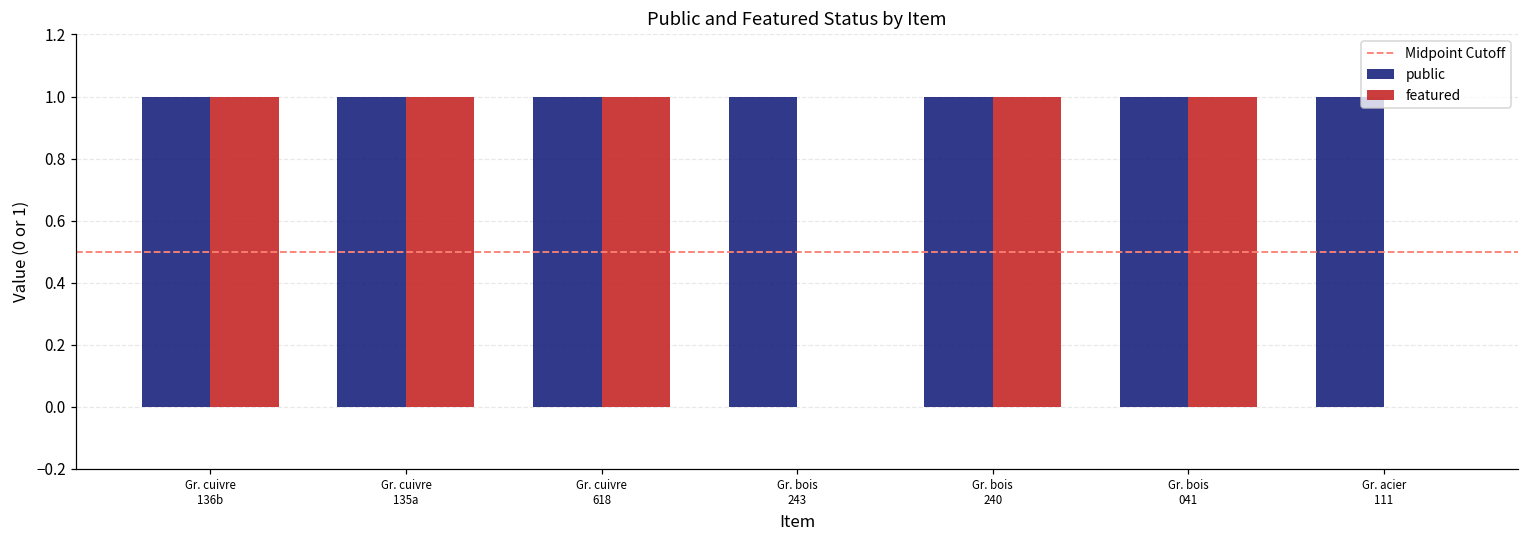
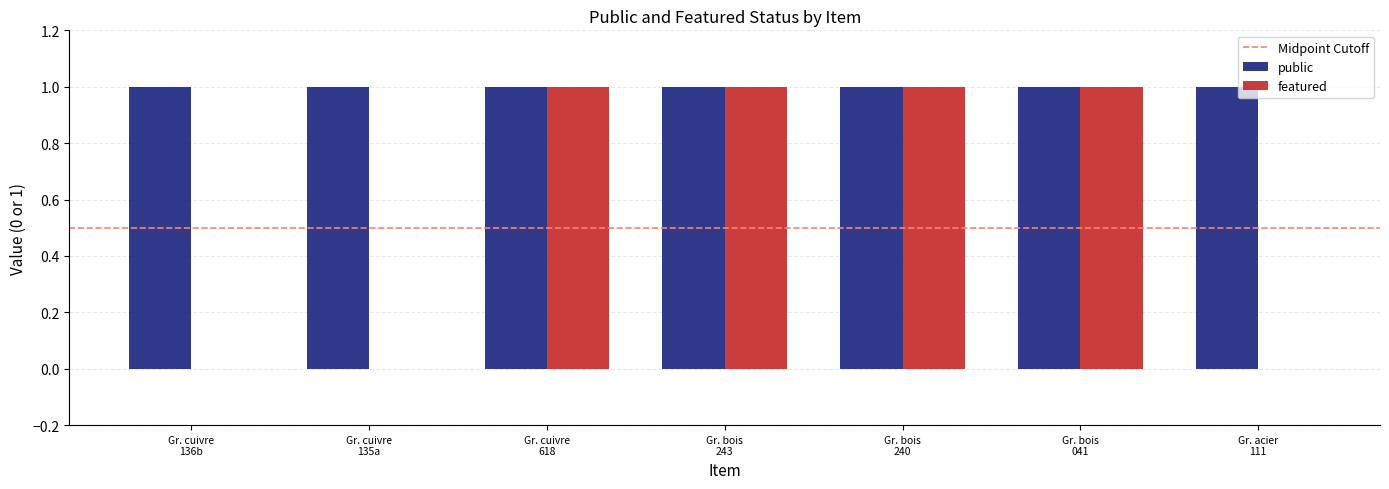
  {
    "public": {
      "Gr. cuivre 136b": 1,
      "Gr. cuivre 135a": 1,
      "Gr. cuivre 618": 1,
      "Gr. bois 243": 1,
      "Gr. bois 240": 1,
      "Gr. bois 041": 1,
      "Gr. acier 111": 1
    },
    "featured": {
-     "Gr. cuivre 136b": 1,
-     "Gr. cuivre 135a": 1,
+     "Gr. cuivre 136b": 0,
+     "Gr. cuivre 135a": 0,
      "Gr. cuivre 618": 1,
-     "Gr. bois 243": 0,
+     "Gr. bois 243": 1,
      "Gr. bois 240": 1,
      "Gr. bois 041": 1,
      "Gr. acier 111": 0
    }
  }
